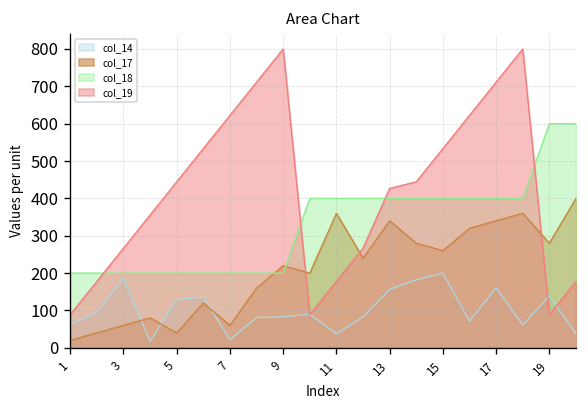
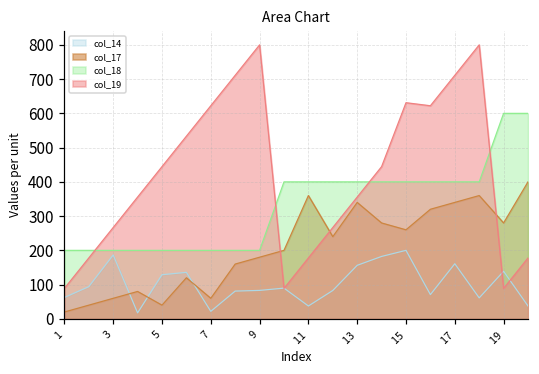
  {
    "col_17": {
      "1": 20,
      "3": 60,
      "5": 40,
      "7": 60,
-     "9": 220,
+     "9": 180,
      "11": 360,
      "13": 340,
      "15": 260,
      "17": 340,
      "19": 280
    },
    "col_19": {
      "1": 90,
      "3": 270,
      "5": 440,
      "7": 620,
      "9": 800,
      "11": 180,
-     "13": 430,
-     "15": 530,
+     "13": 360,
+     "15": 630,
      "17": 710,
      "19": 90
    }
  }
